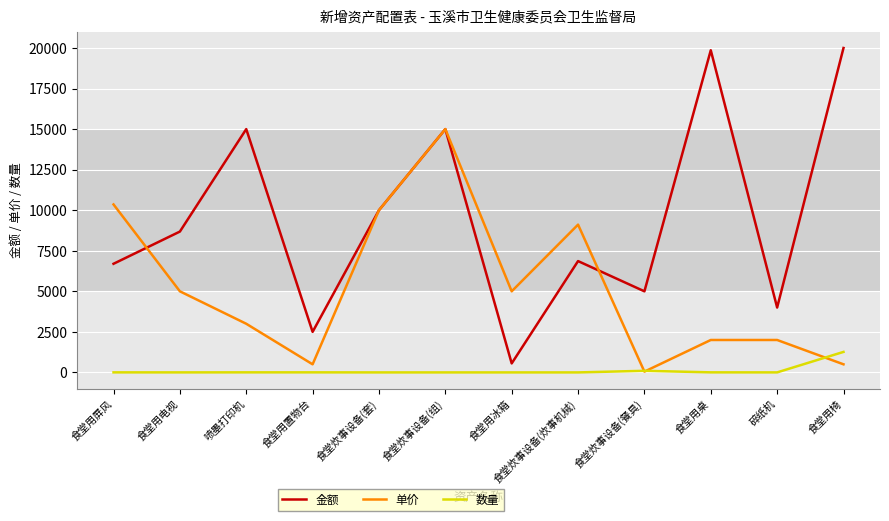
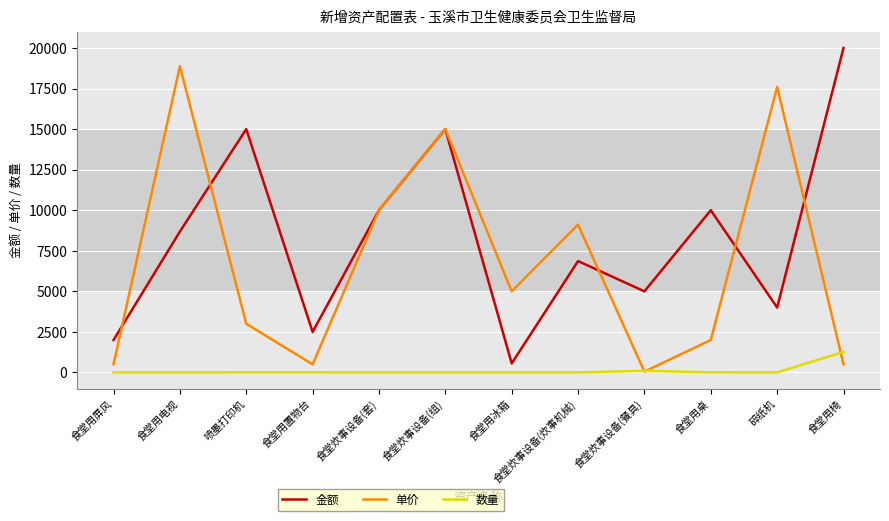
  {
    "金额": {
-     "食堂用屏风": 6700,
+     "食堂用屏风": 2000,
      "食堂用电视": 8700,
      "喷墨打印机": 15000,
      "食堂用置物台": 2500,
      "食堂用冰箱": 600,
      "食堂炊事设备(炊事机械)": 6900,
      "食堂炊事设备(餐具)": 5000,
-     "食堂用桌": 19900,
+     "食堂用桌": 10000,
      "碎纸机": 4000,
      "食堂用椅": 20000
    },
    "单价": {
-     "食堂用屏风": 10400,
-     "食堂用电视": 5000,
+     "食堂用屏风": 500,
+     "食堂用电视": 18900,
      "喷墨打印机": 3000,
      "食堂用置物台": 500,
      "食堂用冰箱": 5000,
      "食堂炊事设备(炊事机械)": 9100,
      "食堂用桌": 2000,
-     "碎纸机": 2000,
+     "碎纸机": 17600,
      "食堂用椅": 500
    },
    "数量": {
      "食堂用屏风": 0,
      "食堂用电视": 0,
      "喷墨打印机": 0,
      "食堂用置物台": 0,
      "食堂炊事设备(套)": 0,
      "食堂炊事设备(组)": 0,
      "食堂用冰箱": 0,
      "食堂炊事设备(炊事机械)": 0,
      "食堂用桌": 0,
      "碎纸机": 0,
      "食堂用椅": 1300
    }
  }
